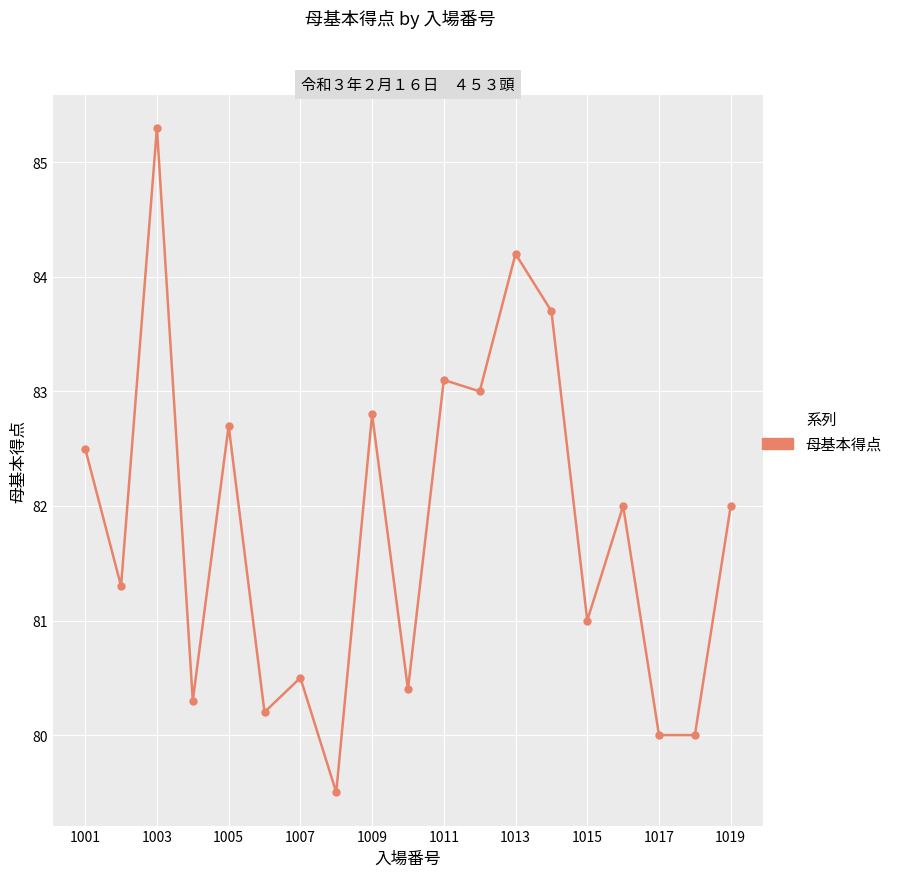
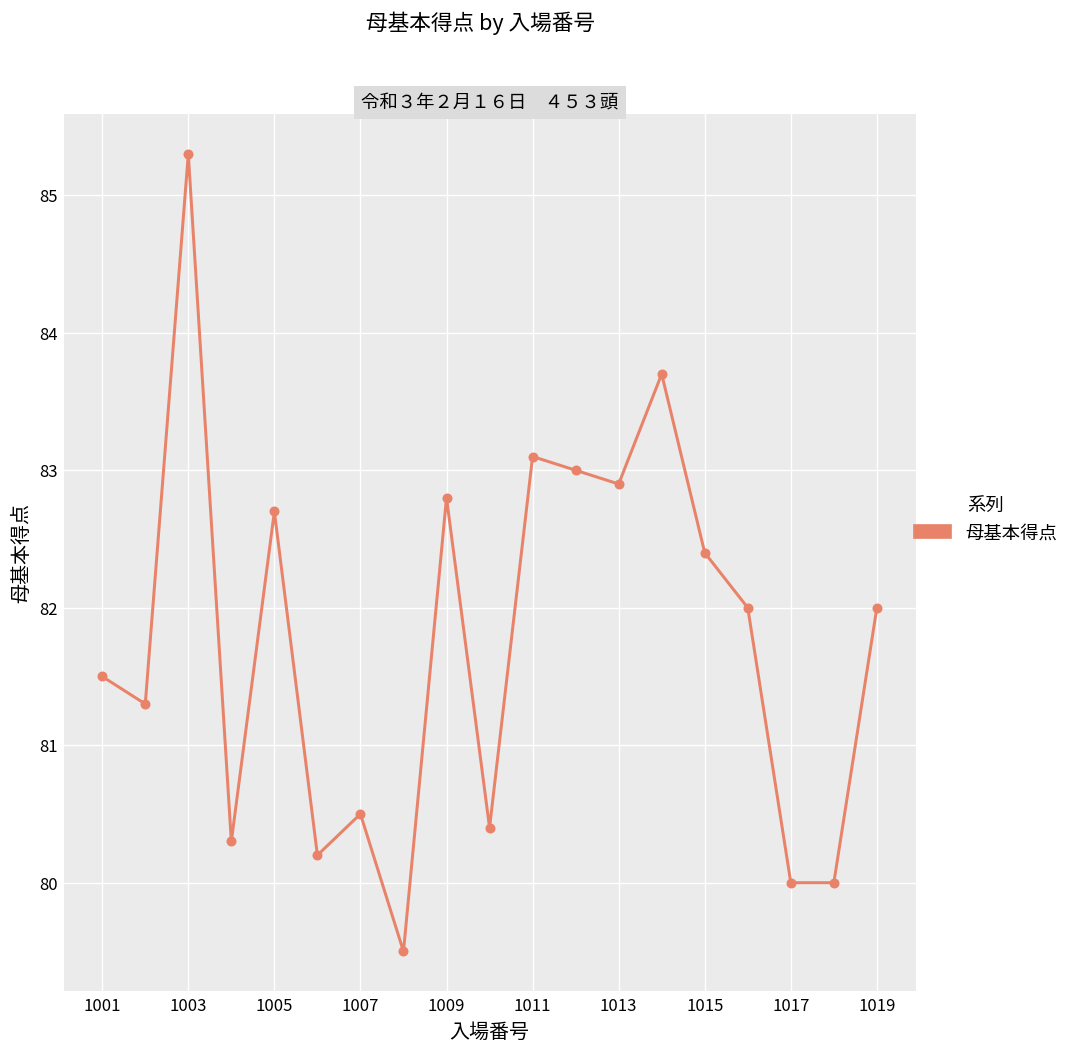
  {
-   "1001": 82.5,
+   "1001": 81.5,
    "1003": 85.3,
    "1005": 82.7,
    "1007": 80.5,
    "1009": 82.8,
    "1011": 83.1,
-   "1013": 84.2,
-   "1015": 81.0,
+   "1013": 82.9,
+   "1015": 82.4,
    "1017": 80.0,
    "1019": 82.0
  }
